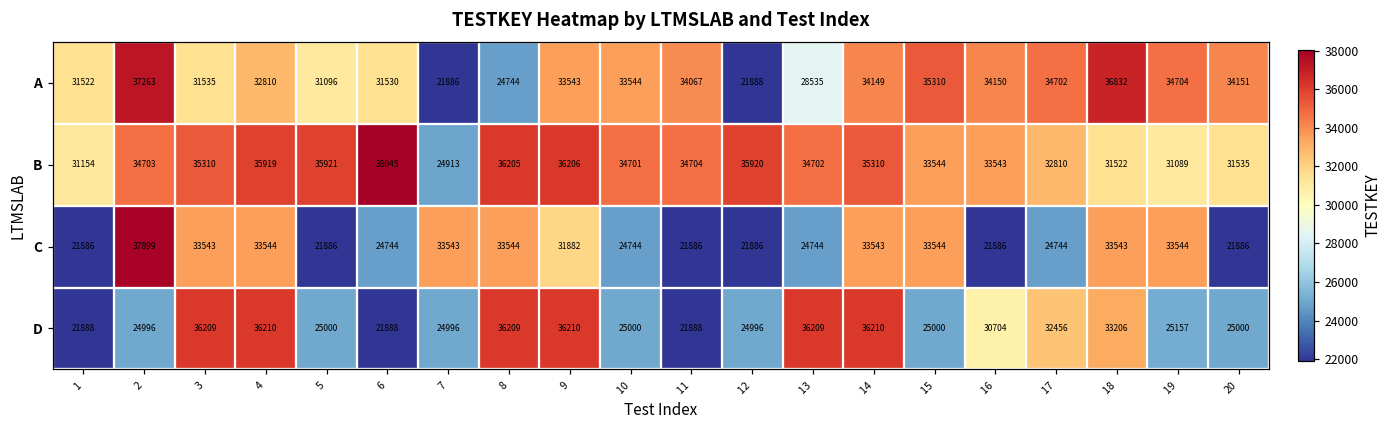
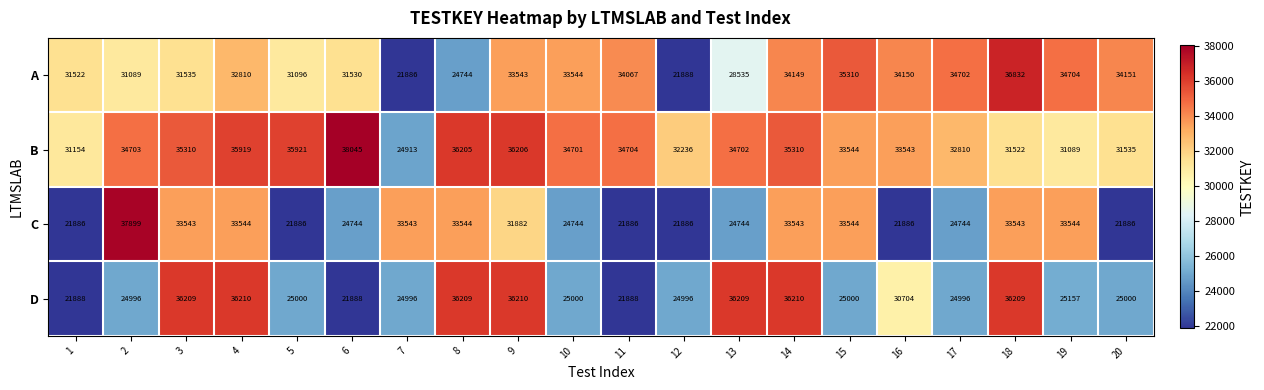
  {
    "A": {
      "1": 31522,
-     "2": 37263,
+     "2": 31089,
      "3": 31535,
      "4": 32810,
      "5": 31096,
      "6": 31530,
      "7": 21886,
      "8": 24744,
      "9": 33543,
      "10": 33544,
      "11": 34067,
      "12": 21888,
      "13": 28535,
      "14": 34149,
      "15": 35310,
      "16": 34150,
      "17": 34702,
      "18": 36832,
      "19": 34704,
      "20": 34151
    },
    "B": {
      "1": 31154,
      "2": 34703,
      "3": 35310,
      "4": 35919,
      "5": 35921,
      "6": 38045,
      "7": 24913,
      "8": 36205,
      "9": 36206,
      "10": 34701,
      "11": 34704,
-     "12": 35920,
+     "12": 32236,
      "13": 34702,
      "14": 35310,
      "15": 33544,
      "16": 33543,
      "17": 32810,
      "18": 31522,
      "19": 31089,
      "20": 31535
    },
    "C": {
      "1": 21886,
      "2": 37899,
      "3": 33543,
      "4": 33544,
      "5": 21886,
      "6": 24744,
      "7": 33543,
      "8": 33544,
      "9": 31882,
      "10": 24744,
      "11": 21886,
      "12": 21886,
      "13": 24744,
      "14": 33543,
      "15": 33544,
      "16": 21886,
      "17": 24744,
      "18": 33543,
      "19": 33544,
      "20": 21886
    },
    "D": {
      "1": 21888,
      "2": 24996,
      "3": 36209,
      "4": 36210,
      "5": 25000,
      "6": 21888,
      "7": 24996,
      "8": 36209,
      "9": 36210,
      "10": 25000,
      "11": 21888,
      "12": 24996,
      "13": 36209,
      "14": 36210,
      "15": 25000,
      "16": 30704,
-     "17": 32456,
-     "18": 33206,
+     "17": 24996,
+     "18": 36209,
      "19": 25157,
      "20": 25000
    }
  }
